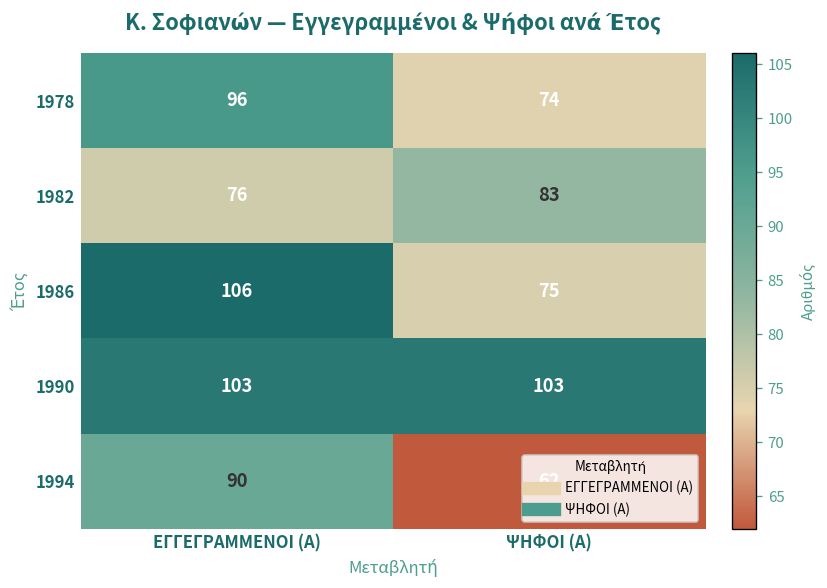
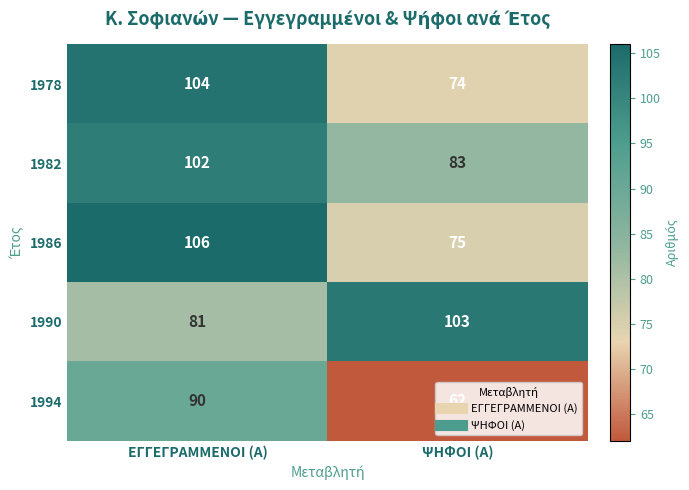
  {
    "1978": {
-     "ΕΓΓΕΓΡΑΜΜΕΝΟΙ (Α)": 96,
+     "ΕΓΓΕΓΡΑΜΜΕΝΟΙ (Α)": 104,
      "ΨΗΦΟΙ (Α)": 74
    },
    "1982": {
-     "ΕΓΓΕΓΡΑΜΜΕΝΟΙ (Α)": 76,
+     "ΕΓΓΕΓΡΑΜΜΕΝΟΙ (Α)": 102,
      "ΨΗΦΟΙ (Α)": 83
    },
    "1986": {
      "ΕΓΓΕΓΡΑΜΜΕΝΟΙ (Α)": 106,
      "ΨΗΦΟΙ (Α)": 75
    },
    "1990": {
-     "ΕΓΓΕΓΡΑΜΜΕΝΟΙ (Α)": 103,
+     "ΕΓΓΕΓΡΑΜΜΕΝΟΙ (Α)": 81,
      "ΨΗΦΟΙ (Α)": 103
    },
    "1994": {
      "ΕΓΓΕΓΡΑΜΜΕΝΟΙ (Α)": 90
    }
  }
